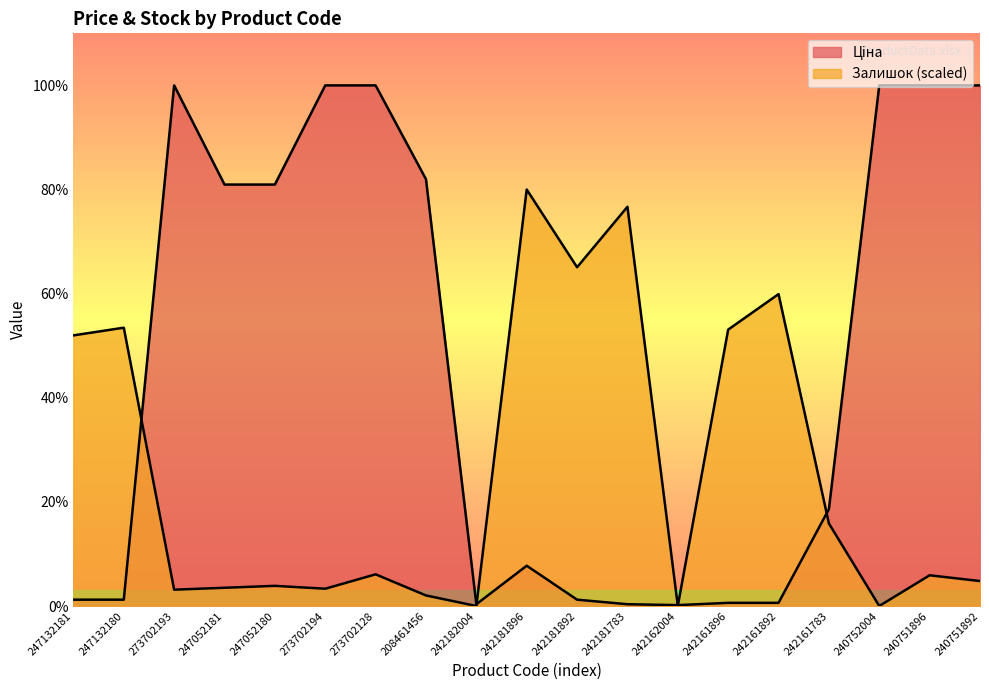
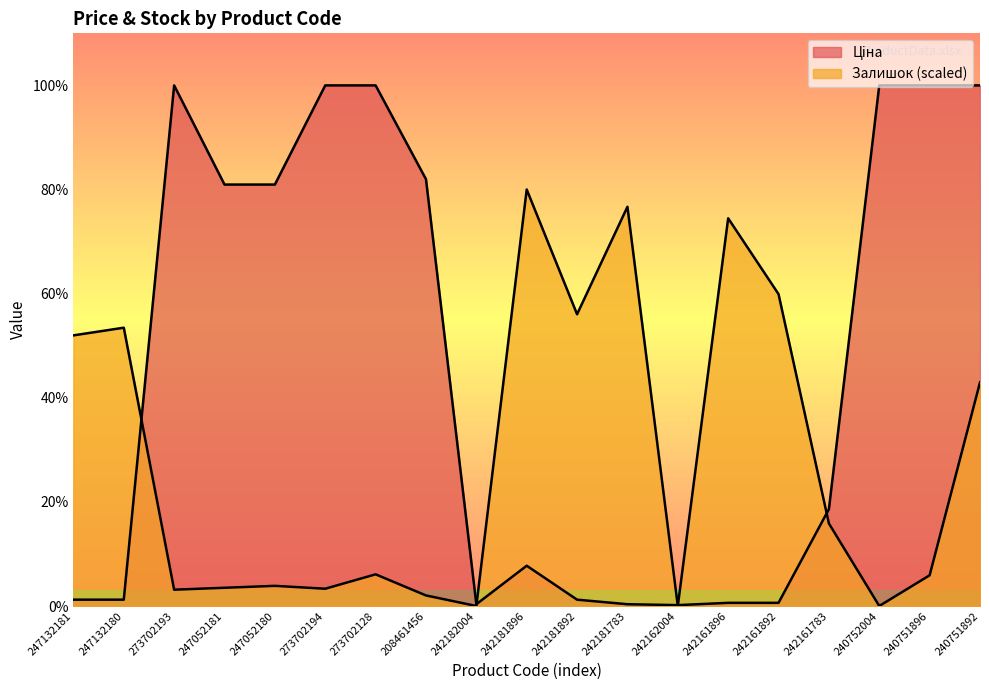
  {
    "Ціна": {
      "273702193": "100%",
      "247052181": "81%",
      "247052180": "81%",
      "273702194": "100%",
      "273702128": "100%",
      "208461456": "82%",
      "242181896": "8%",
      "242161783": "19%",
      "240751892": "100%"
    },
    "Залишок (scaled)": {
      "247132181": "52%",
      "247132180": "53%",
      "273702193": "3%",
      "247052181": "4%",
      "247052180": "4%",
      "273702194": "3%",
      "273702128": "6%",
      "242181896": "80%",
-     "242181892": "65%",
+     "242181892": "56%",
      "242181783": "77%",
-     "242161896": "53%",
+     "242161896": "74%",
      "242161892": "60%",
      "242161783": "16%",
      "240751896": "6%",
-     "240751892": "5%"
+     "240751892": "43%"
    }
  }
